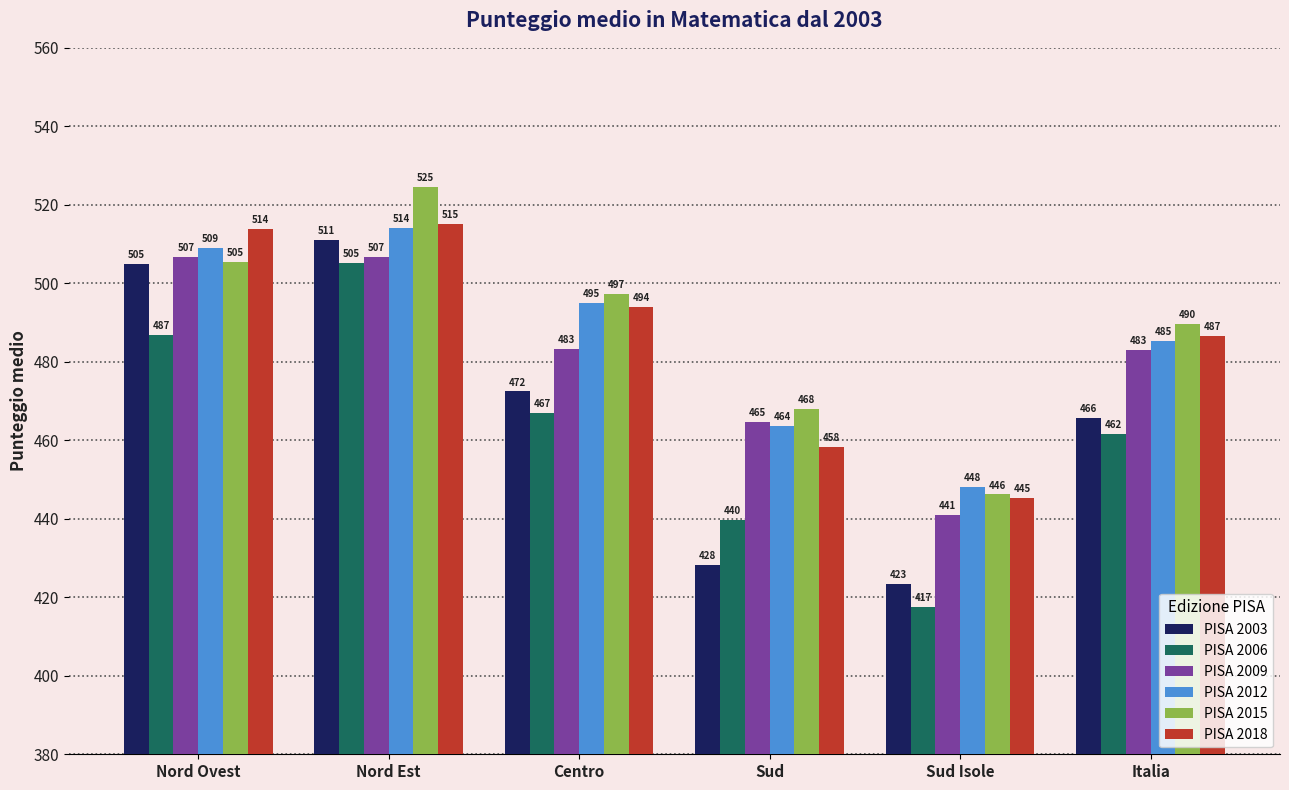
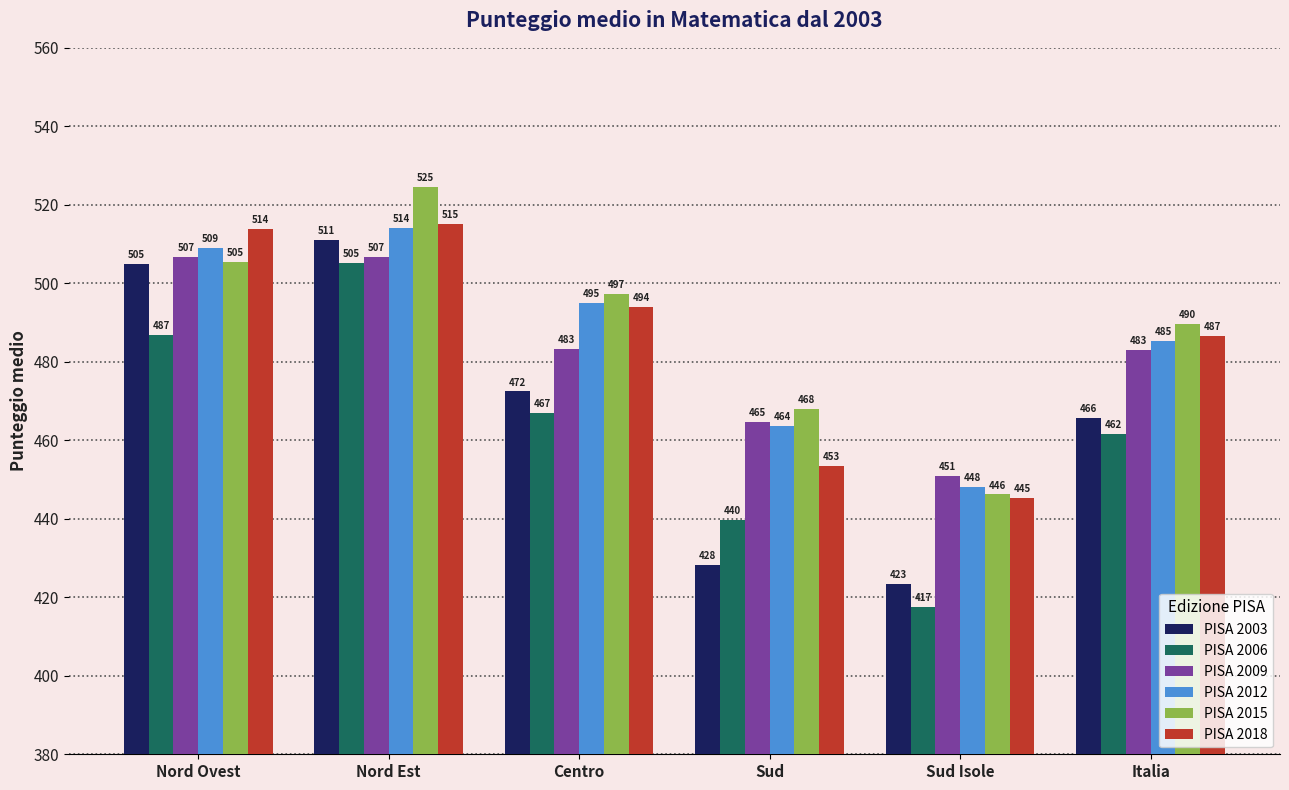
  {
    "PISA 2003": {
      "Nord Ovest": 505,
      "Nord Est": 511,
      "Centro": 472,
      "Sud": 428,
      "Sud Isole": 423,
      "Italia": 466
    },
    "PISA 2006": {
      "Nord Ovest": 487,
      "Nord Est": 505,
      "Centro": 467,
      "Sud": 440,
      "Sud Isole": 417,
      "Italia": 462
    },
    "PISA 2009": {
      "Nord Ovest": 507,
      "Nord Est": 507,
      "Centro": 483,
      "Sud": 465,
-     "Sud Isole": 441,
+     "Sud Isole": 451,
      "Italia": 483
    },
    "PISA 2012": {
      "Nord Ovest": 509,
      "Nord Est": 514,
      "Centro": 495,
      "Sud": 464,
      "Sud Isole": 448,
      "Italia": 485
    },
    "PISA 2015": {
      "Nord Ovest": 505,
      "Nord Est": 525,
      "Centro": 497,
      "Sud": 468,
      "Sud Isole": 446,
      "Italia": 490
    },
    "PISA 2018": {
      "Nord Ovest": 514,
      "Nord Est": 515,
      "Centro": 494,
-     "Sud": 458,
+     "Sud": 453,
      "Sud Isole": 445,
      "Italia": 487
    }
  }
